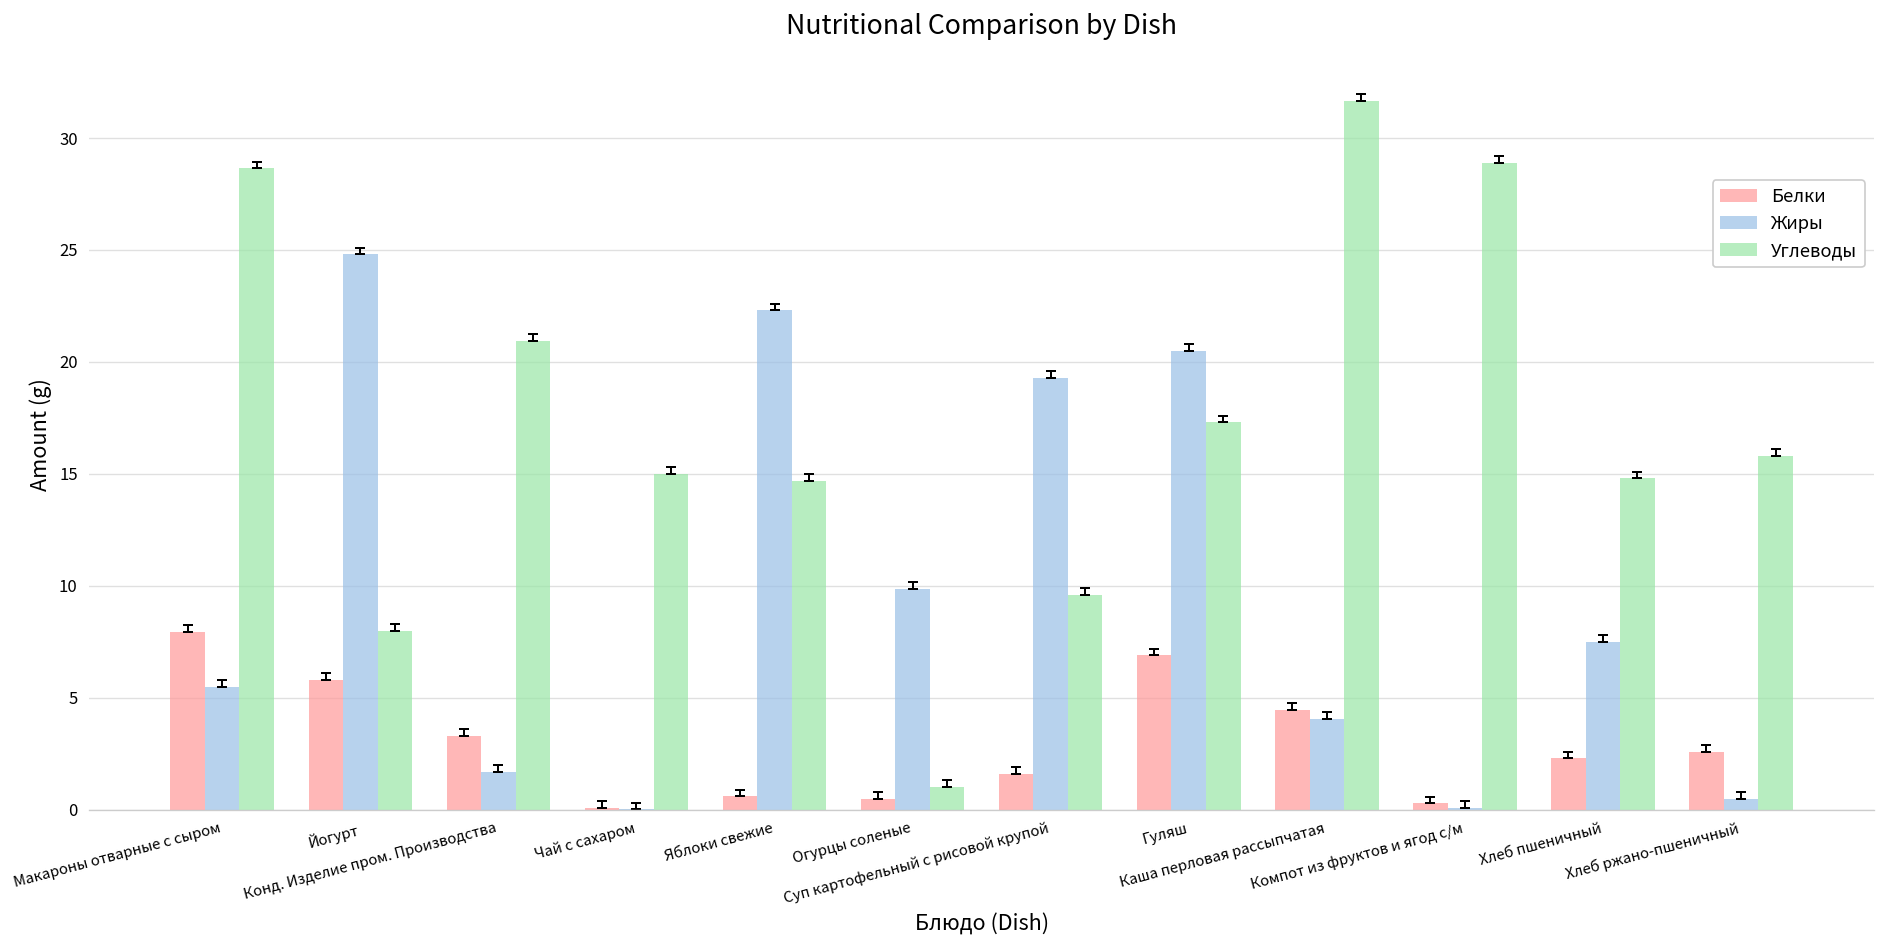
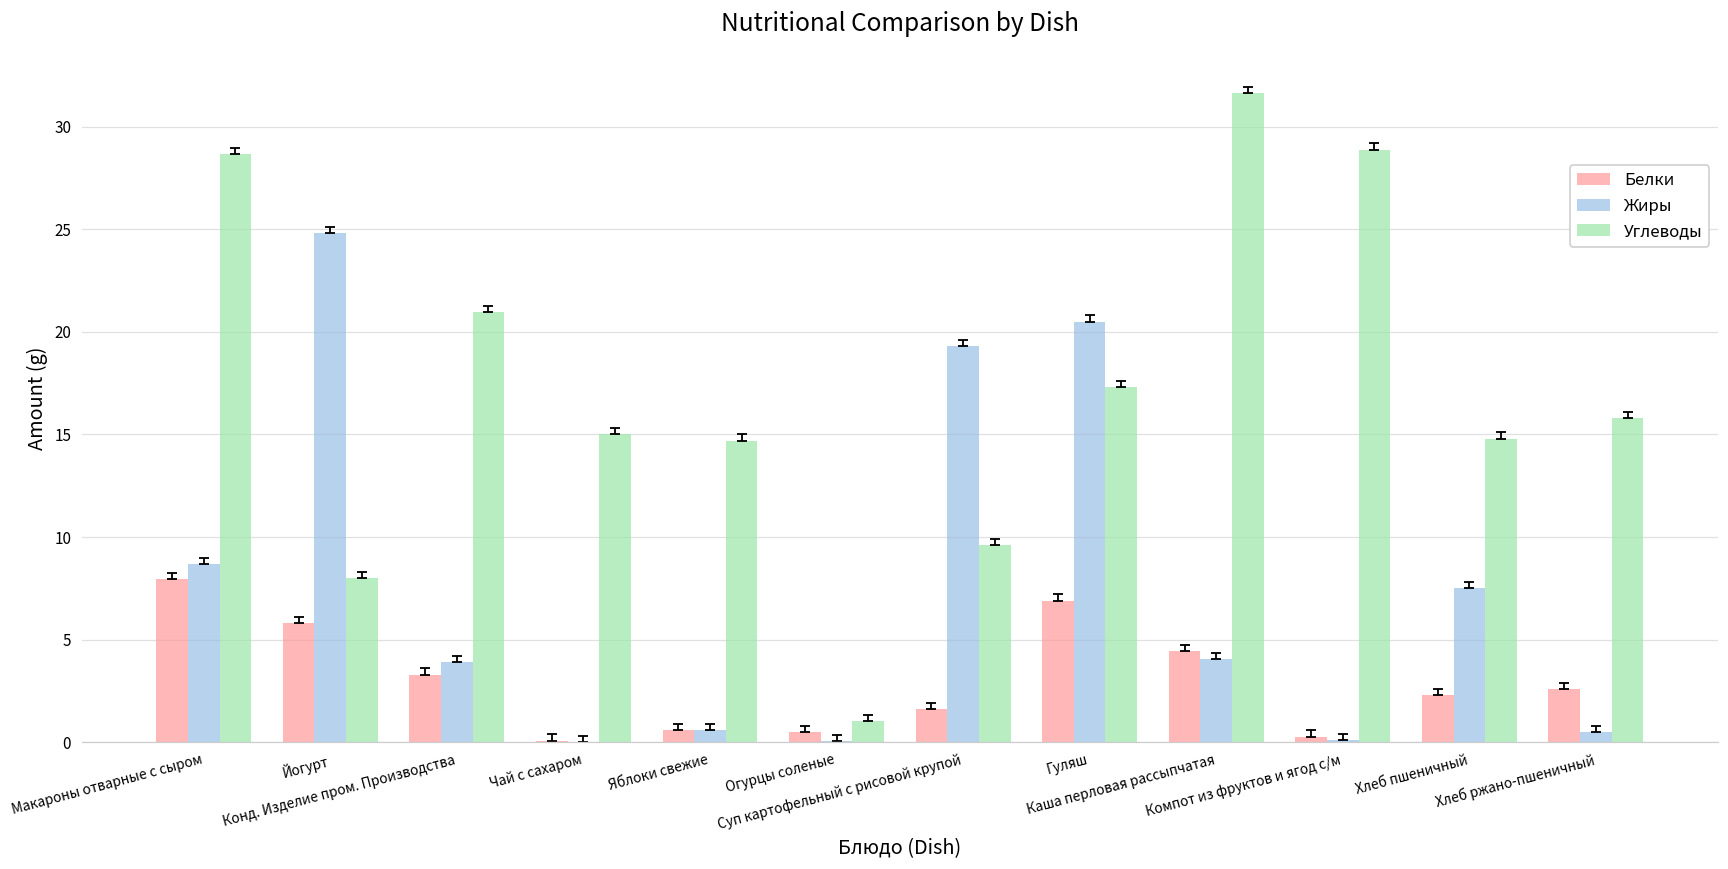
  {
    "Белки": {
      "Макароны отварные с сыром": 8.0,
      "Йогурт": 5.8,
      "Конд. Изделие пром. Производства": 3.3,
      "Яблоки свежие": 0.6,
      "Огурцы соленые": 0.5,
      "Суп картофельный с рисовой крупой": 1.6,
      "Гуляш": 6.9,
      "Каша перловая рассыпчатая": 4.5,
      "Компот из фруктов и ягод с/м": 0.3,
      "Хлеб пшеничный": 2.3,
      "Хлеб ржано-пшеничный": 2.6
    },
    "Жиры": {
-     "Макароны отварные с сыром": 5.5,
+     "Макароны отварные с сыром": 8.7,
      "Йогурт": 24.8,
-     "Конд. Изделие пром. Производства": 1.7,
+     "Конд. Изделие пром. Производства": 3.9,
      "Чай с сахаром": 0.0,
-     "Яблоки свежие": 22.3,
-     "Огурцы соленые": 9.9,
+     "Яблоки свежие": 0.6,
+     "Огурцы соленые": 0.1,
      "Суп картофельный с рисовой крупой": 19.3,
      "Гуляш": 20.5,
      "Каша перловая рассыпчатая": 4.1,
      "Компот из фруктов и ягод с/м": 0.1,
      "Хлеб пшеничный": 7.5,
      "Хлеб ржано-пшеничный": 0.5
    },
    "Углеводы": {
      "Макароны отварные с сыром": 28.7,
      "Йогурт": 8.0,
      "Конд. Изделие пром. Производства": 20.9,
      "Чай с сахаром": 15.0,
      "Яблоки свежие": 14.7,
      "Огурцы соленые": 1.0,
      "Суп картофельный с рисовой крупой": 9.6,
      "Гуляш": 17.3,
      "Каша перловая рассыпчатая": 31.7,
      "Компот из фруктов и ягод с/м": 28.9,
      "Хлеб пшеничный": 14.8,
      "Хлеб ржано-пшеничный": 15.8
    }
  }
